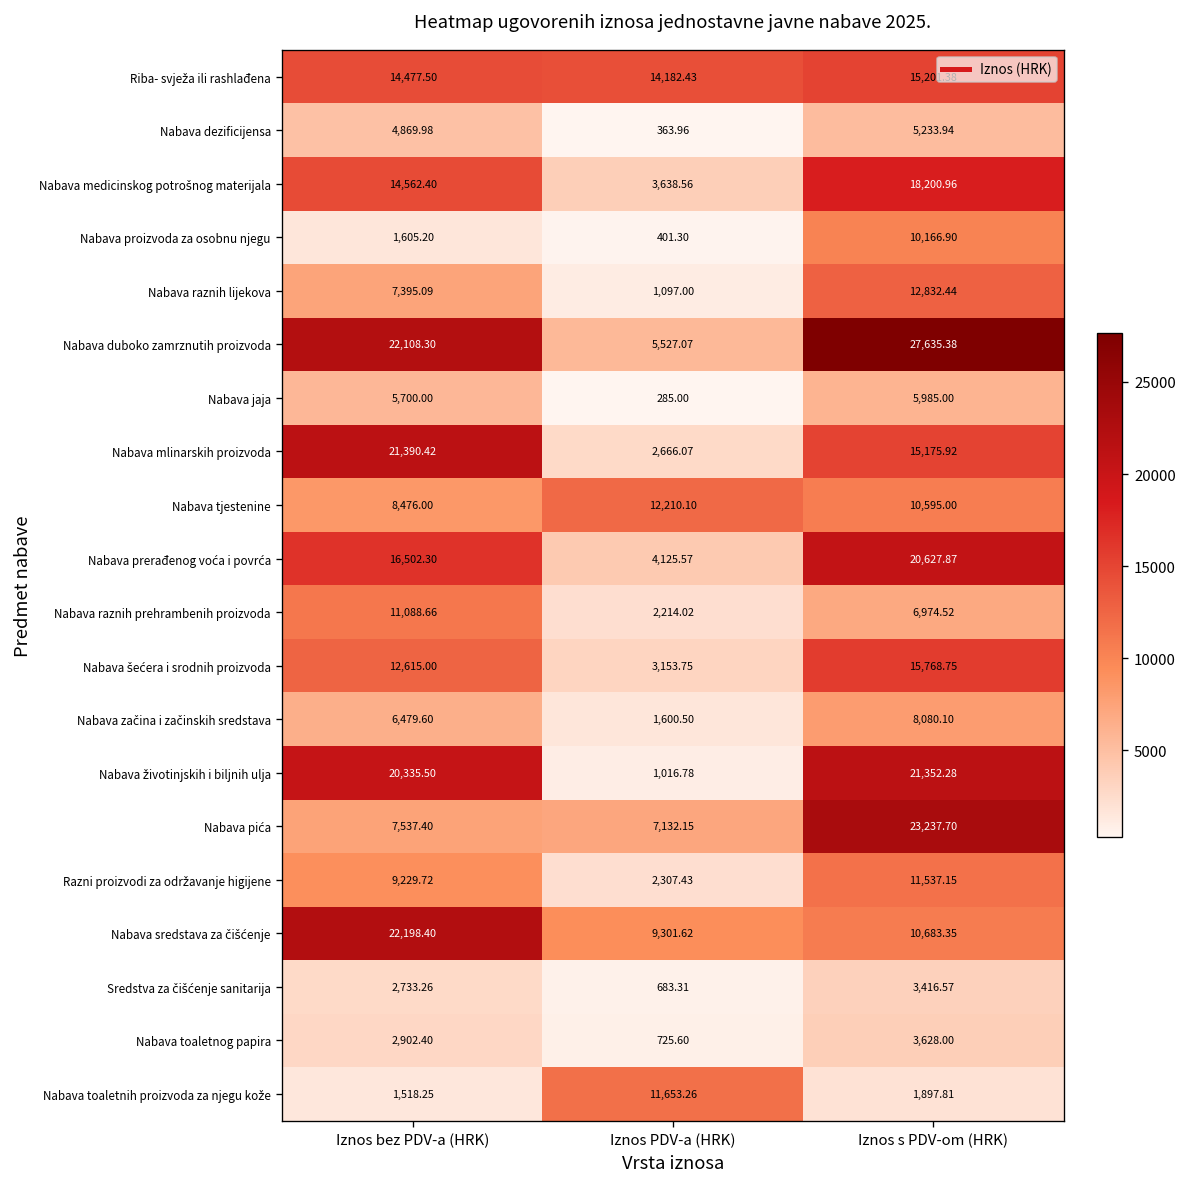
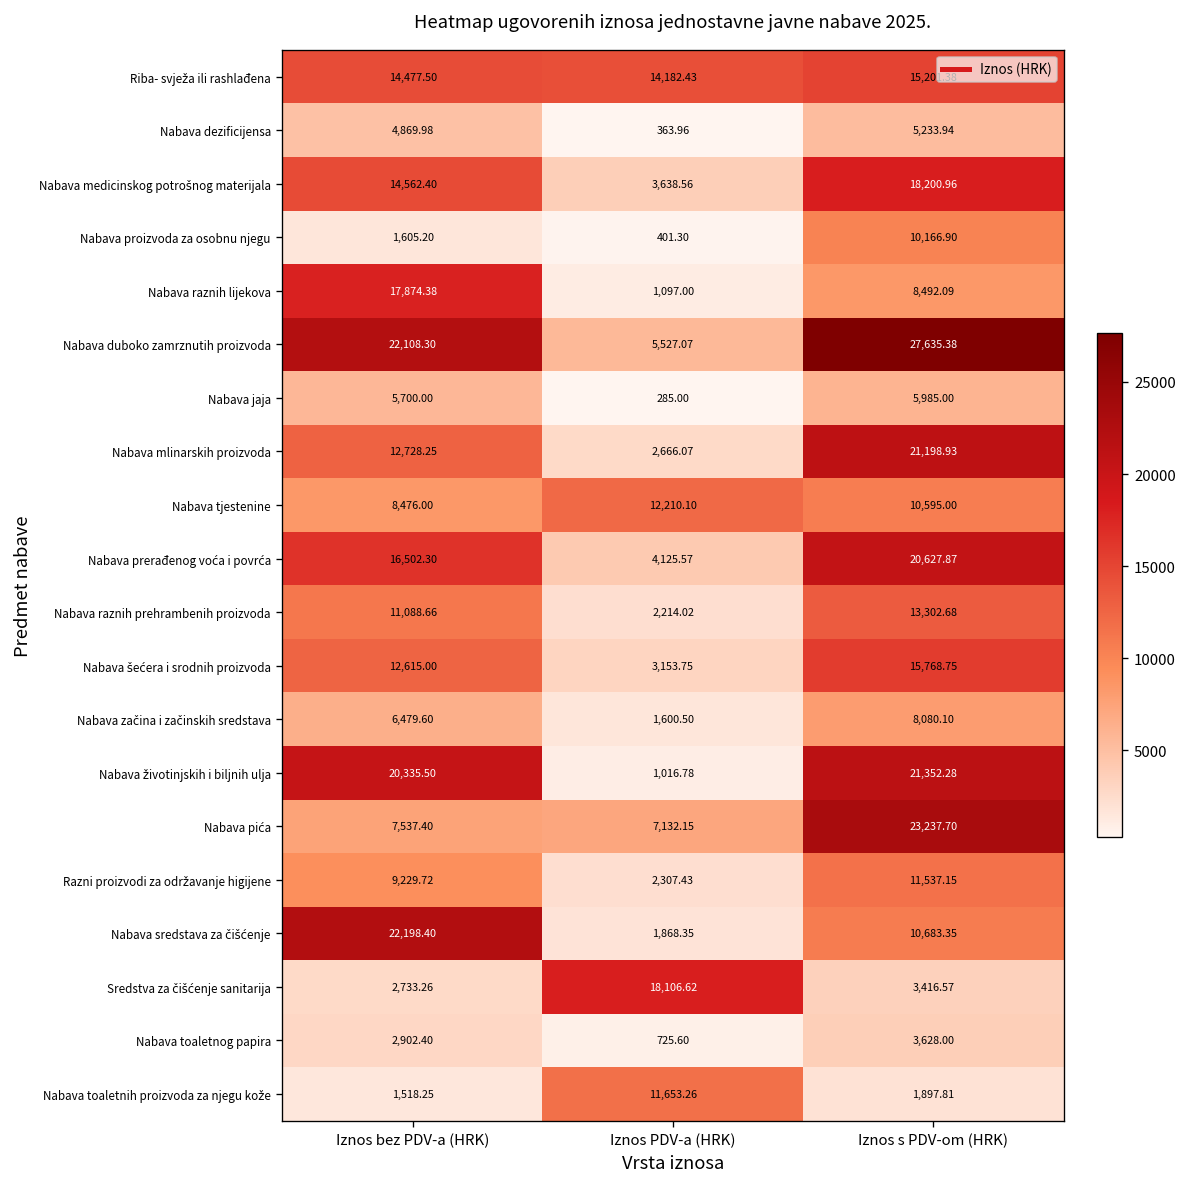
  {
    "Riba- svježa ili rashlađena": {
      "Iznos bez PDV-a (HRK)": "14,477.50",
      "Iznos PDV-a (HRK)": "14,182.43"
    },
    "Nabava dezificijensa": {
      "Iznos bez PDV-a (HRK)": "4,869.98",
      "Iznos PDV-a (HRK)": "363.96",
      "Iznos s PDV-om (HRK)": "5,233.94"
    },
    "Nabava medicinskog potrošnog materijala": {
      "Iznos bez PDV-a (HRK)": "14,562.40",
      "Iznos PDV-a (HRK)": "3,638.56",
      "Iznos s PDV-om (HRK)": "18,200.96"
    },
    "Nabava proizvoda za osobnu njegu": {
      "Iznos bez PDV-a (HRK)": "1,605.20",
      "Iznos PDV-a (HRK)": "401.30",
      "Iznos s PDV-om (HRK)": "10,166.90"
    },
    "Nabava raznih lijekova": {
-     "Iznos bez PDV-a (HRK)": "7,395.09",
+     "Iznos bez PDV-a (HRK)": "17,874.38",
      "Iznos PDV-a (HRK)": "1,097.00",
-     "Iznos s PDV-om (HRK)": "12,832.44"
+     "Iznos s PDV-om (HRK)": "8,492.09"
    },
    "Nabava duboko zamrznutih proizvoda": {
      "Iznos bez PDV-a (HRK)": "22,108.30",
      "Iznos PDV-a (HRK)": "5,527.07",
      "Iznos s PDV-om (HRK)": "27,635.38"
    },
    "Nabava jaja": {
      "Iznos bez PDV-a (HRK)": "5,700.00",
      "Iznos PDV-a (HRK)": "285.00",
      "Iznos s PDV-om (HRK)": "5,985.00"
    },
    "Nabava mlinarskih proizvoda": {
-     "Iznos bez PDV-a (HRK)": "21,390.42",
+     "Iznos bez PDV-a (HRK)": "12,728.25",
      "Iznos PDV-a (HRK)": "2,666.07",
-     "Iznos s PDV-om (HRK)": "15,175.92"
+     "Iznos s PDV-om (HRK)": "21,198.93"
    },
    "Nabava tjestenine": {
      "Iznos bez PDV-a (HRK)": "8,476.00",
      "Iznos PDV-a (HRK)": "12,210.10",
      "Iznos s PDV-om (HRK)": "10,595.00"
    },
    "Nabava prerađenog voća i povrća": {
      "Iznos bez PDV-a (HRK)": "16,502.30",
      "Iznos PDV-a (HRK)": "4,125.57",
      "Iznos s PDV-om (HRK)": "20,627.87"
    },
    "Nabava raznih prehrambenih proizvoda": {
      "Iznos bez PDV-a (HRK)": "11,088.66",
      "Iznos PDV-a (HRK)": "2,214.02",
-     "Iznos s PDV-om (HRK)": "6,974.52"
+     "Iznos s PDV-om (HRK)": "13,302.68"
    },
    "Nabava šećera i srodnih proizvoda": {
      "Iznos bez PDV-a (HRK)": "12,615.00",
      "Iznos PDV-a (HRK)": "3,153.75",
      "Iznos s PDV-om (HRK)": "15,768.75"
    },
    "Nabava začina i začinskih sredstava": {
      "Iznos bez PDV-a (HRK)": "6,479.60",
      "Iznos PDV-a (HRK)": "1,600.50",
      "Iznos s PDV-om (HRK)": "8,080.10"
    },
    "Nabava životinjskih i biljnih ulja": {
      "Iznos bez PDV-a (HRK)": "20,335.50",
      "Iznos PDV-a (HRK)": "1,016.78",
      "Iznos s PDV-om (HRK)": "21,352.28"
    },
    "Nabava pića": {
      "Iznos bez PDV-a (HRK)": "7,537.40",
      "Iznos PDV-a (HRK)": "7,132.15",
      "Iznos s PDV-om (HRK)": "23,237.70"
    },
    "Razni proizvodi za održavanje higijene": {
      "Iznos bez PDV-a (HRK)": "9,229.72",
      "Iznos PDV-a (HRK)": "2,307.43",
      "Iznos s PDV-om (HRK)": "11,537.15"
    },
    "Nabava sredstava za čišćenje": {
      "Iznos bez PDV-a (HRK)": "22,198.40",
-     "Iznos PDV-a (HRK)": "9,301.62",
+     "Iznos PDV-a (HRK)": "1,868.35",
      "Iznos s PDV-om (HRK)": "10,683.35"
    },
    "Sredstva za čišćenje sanitarija": {
      "Iznos bez PDV-a (HRK)": "2,733.26",
-     "Iznos PDV-a (HRK)": "683.31",
+     "Iznos PDV-a (HRK)": "18,106.62",
      "Iznos s PDV-om (HRK)": "3,416.57"
    },
    "Nabava toaletnog papira": {
      "Iznos bez PDV-a (HRK)": "2,902.40",
      "Iznos PDV-a (HRK)": "725.60",
      "Iznos s PDV-om (HRK)": "3,628.00"
    },
    "Nabava toaletnih proizvoda za njegu kože": {
      "Iznos bez PDV-a (HRK)": "1,518.25",
      "Iznos PDV-a (HRK)": "11,653.26",
      "Iznos s PDV-om (HRK)": "1,897.81"
    }
  }
